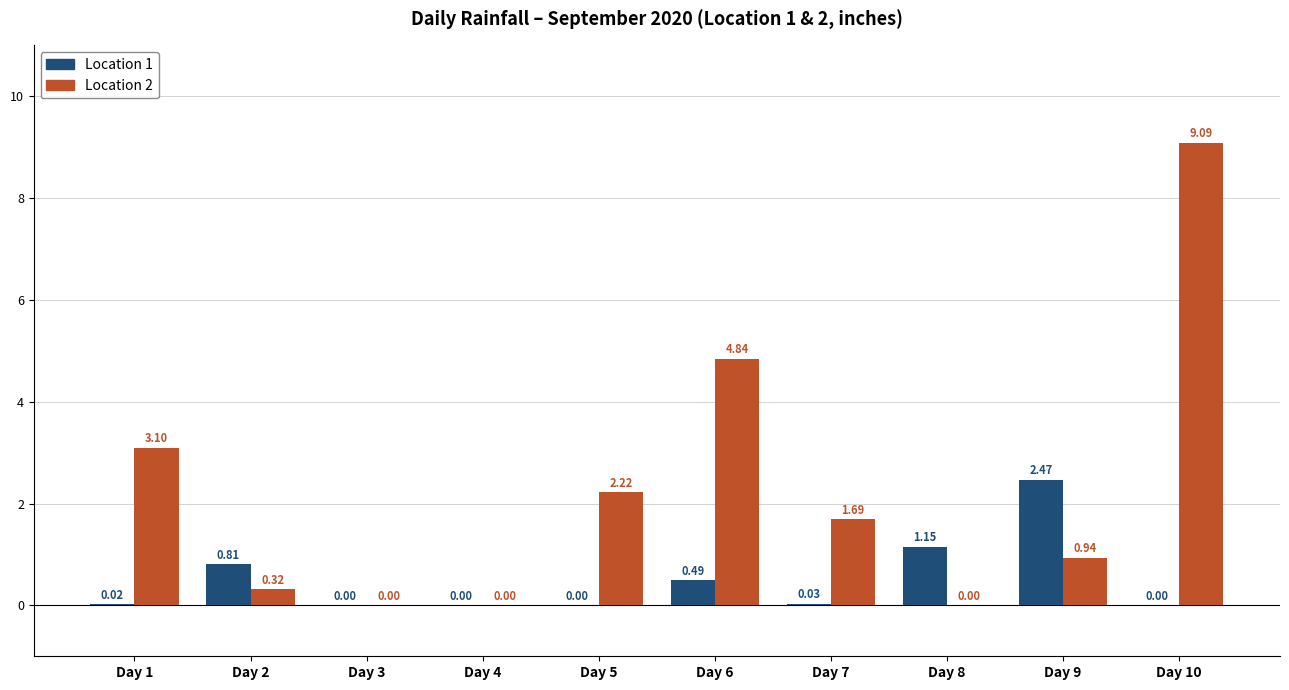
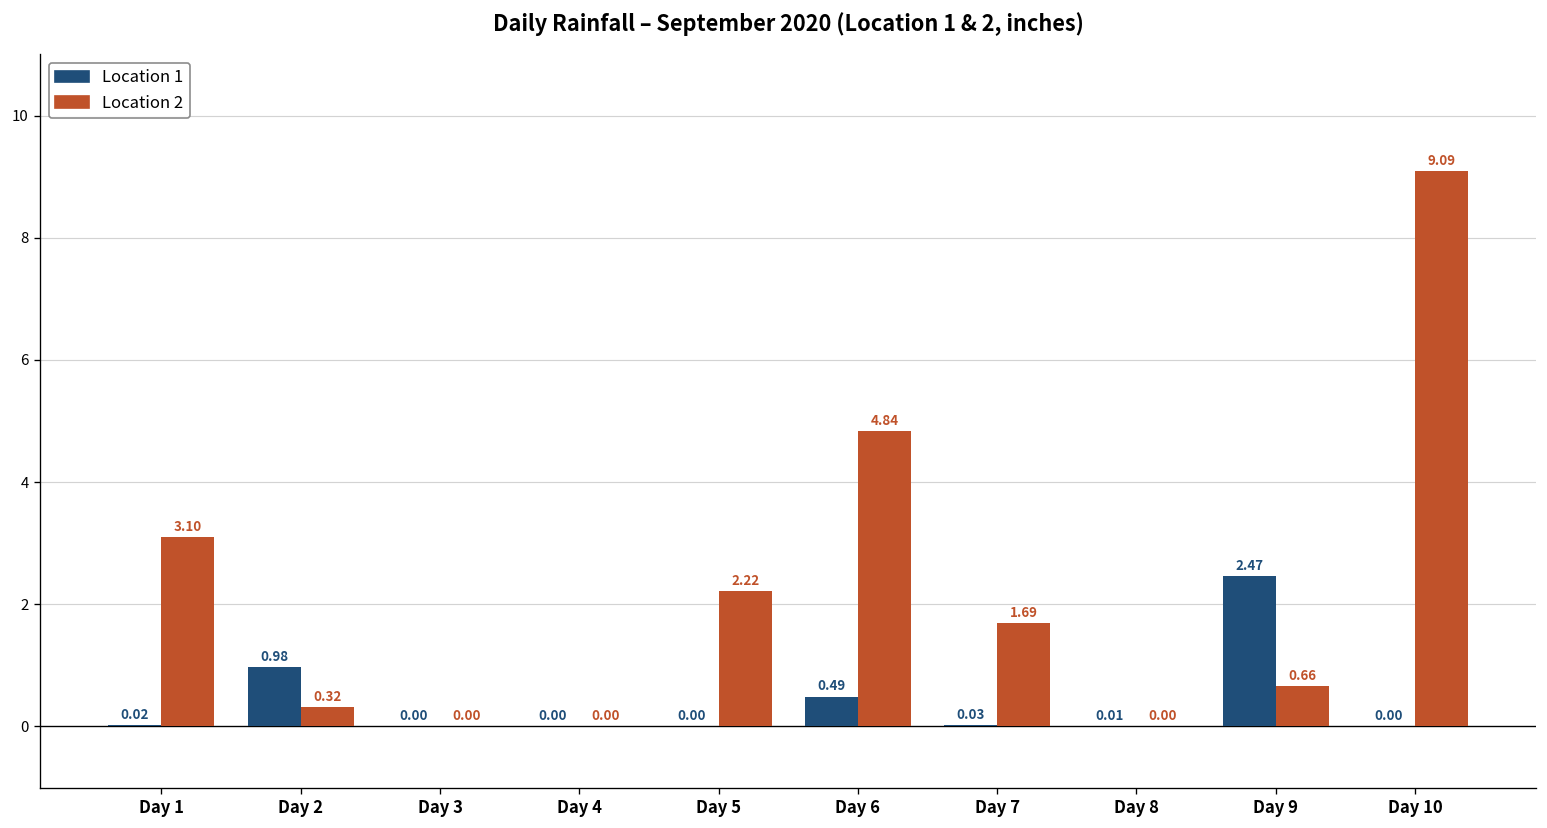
  {
    "Location 1": {
      "Day 1": 0.02,
-     "Day 2": 0.81,
+     "Day 2": 0.98,
      "Day 3": 0.00,
      "Day 4": 0.00,
      "Day 5": 0.00,
      "Day 6": 0.49,
      "Day 7": 0.03,
-     "Day 8": 1.15,
+     "Day 8": 0.01,
      "Day 9": 2.47,
      "Day 10": 0.00
    },
    "Location 2": {
      "Day 1": 3.10,
      "Day 2": 0.32,
      "Day 3": 0.00,
      "Day 4": 0.00,
      "Day 5": 2.22,
      "Day 6": 4.84,
      "Day 7": 1.69,
      "Day 8": 0.00,
-     "Day 9": 0.94,
+     "Day 9": 0.66,
      "Day 10": 9.09
    }
  }
